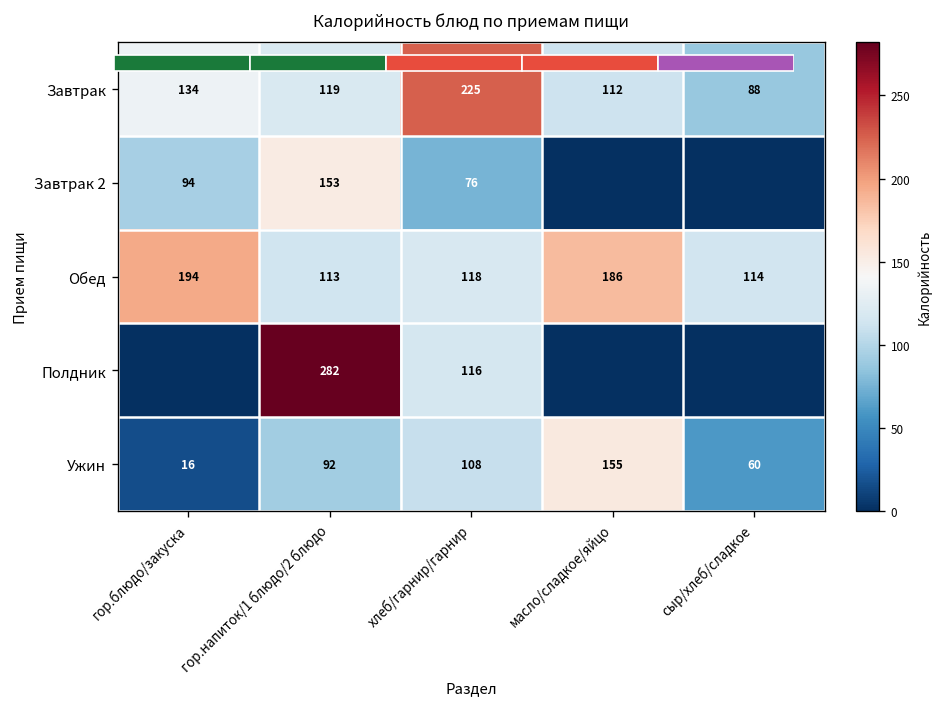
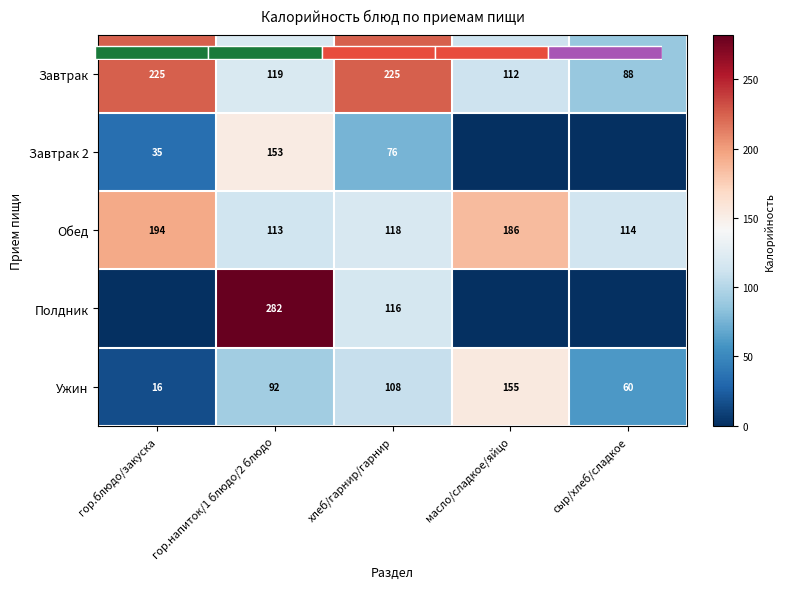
  {
    "Калорийность блюд по приемам пищи": {
      "Завтрак": {
-       "гор.блюдо/закуска": 134,
+       "гор.блюдо/закуска": 225,
        "гор.напиток/1 блюдо/2 блюдо": 119,
        "хлеб/гарнир/гарнир": 225,
        "масло/сладкое/яйцо": 112,
        "сыр/хлеб/сладкое": 88
      },
      "Завтрак 2": {
-       "гор.блюдо/закуска": 94,
+       "гор.блюдо/закуска": 35,
        "гор.напиток/1 блюдо/2 блюдо": 153,
        "хлеб/гарнир/гарнир": 76
      },
      "Обед": {
        "гор.блюдо/закуска": 194,
        "гор.напиток/1 блюдо/2 блюдо": 113,
        "хлеб/гарнир/гарнир": 118,
        "масло/сладкое/яйцо": 186,
        "сыр/хлеб/сладкое": 114
      },
      "Полдник": {
        "гор.напиток/1 блюдо/2 блюдо": 282,
        "хлеб/гарнир/гарнир": 116
      },
      "Ужин": {
        "гор.блюдо/закуска": 16,
        "гор.напиток/1 блюдо/2 блюдо": 92,
        "хлеб/гарнир/гарнир": 108,
        "масло/сладкое/яйцо": 155,
        "сыр/хлеб/сладкое": 60
      }
    }
  }
